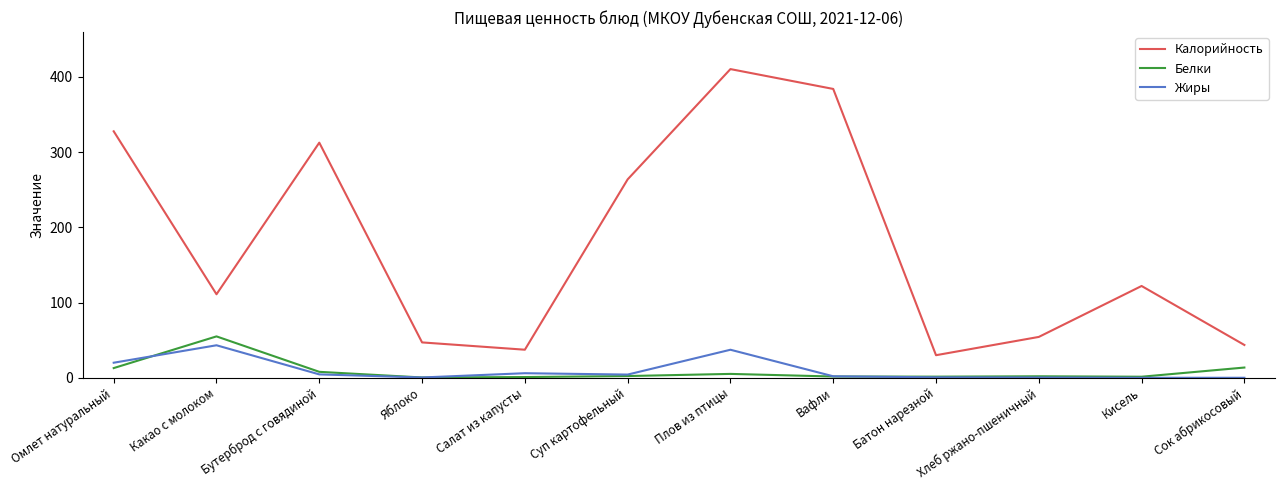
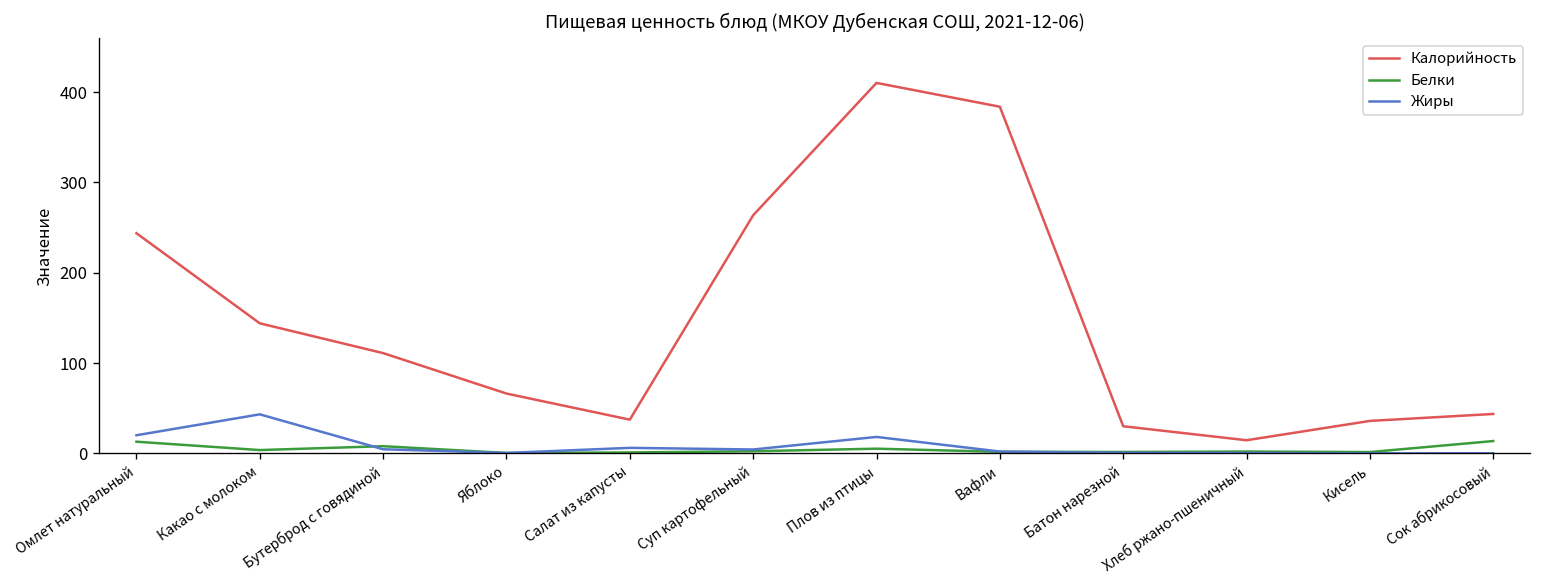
  {
    "Калорийность": {
-     "Омлет натуральный": 330,
-     "Какао с молоком": 110,
-     "Бутерброд с говядиной": 310,
-     "Яблоко": 50,
+     "Омлет натуральный": 240,
+     "Какао с молоком": 140,
+     "Бутерброд с говядиной": 110,
+     "Яблоко": 70,
      "Салат из капусты": 40,
      "Суп картофельный": 260,
      "Плов из птицы": 410,
      "Вафли": 380,
      "Батон нарезной": 30,
-     "Хлеб ржано-пшеничный": 50,
-     "Кисель": 120,
+     "Хлеб ржано-пшеничный": 10,
+     "Кисель": 40,
      "Сок абрикосовый": 40
    },
    "Белки": {
      "Омлет натуральный": 10,
-     "Какао с молоком": 60,
+     "Какао с молоком": 0,
      "Бутерброд с говядиной": 10,
      "Салат из капусты": 0,
      "Плов из птицы": 10,
      "Сок абрикосовый": 10
    },
    "Жиры": {
      "Омлет натуральный": 20,
      "Какао с молоком": 40,
      "Бутерброд с говядиной": 0,
      "Салат из капусты": 10,
-     "Плов из птицы": 40,
+     "Плов из птицы": 20,
      "Сок абрикосовый": 0
    }
  }
